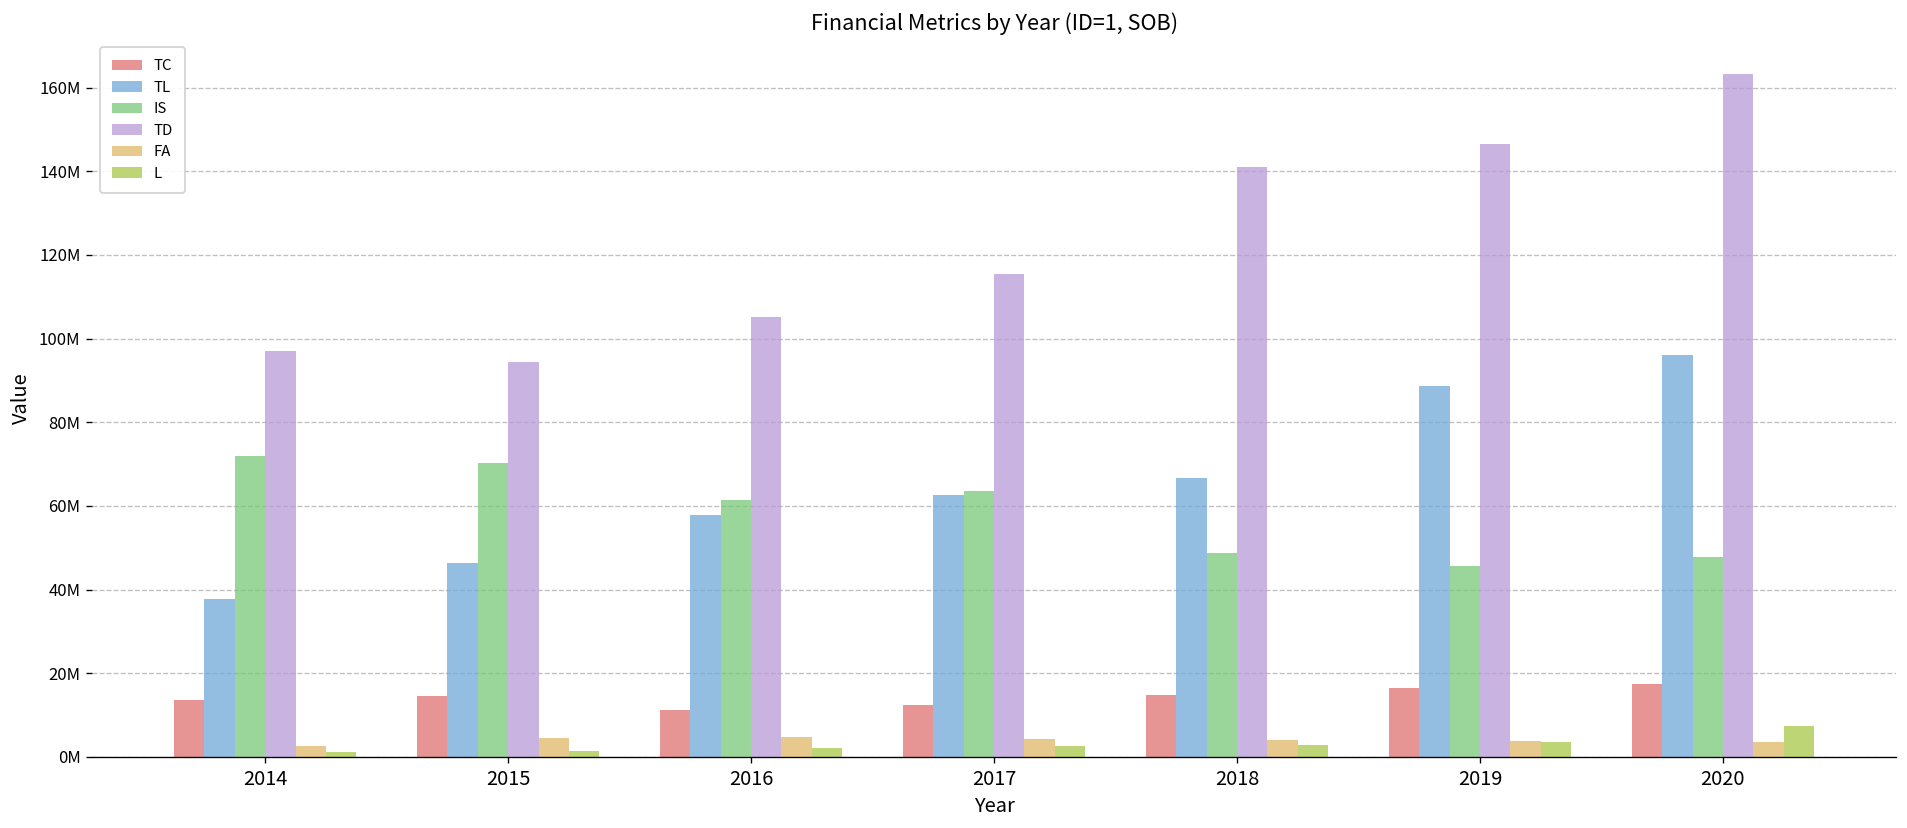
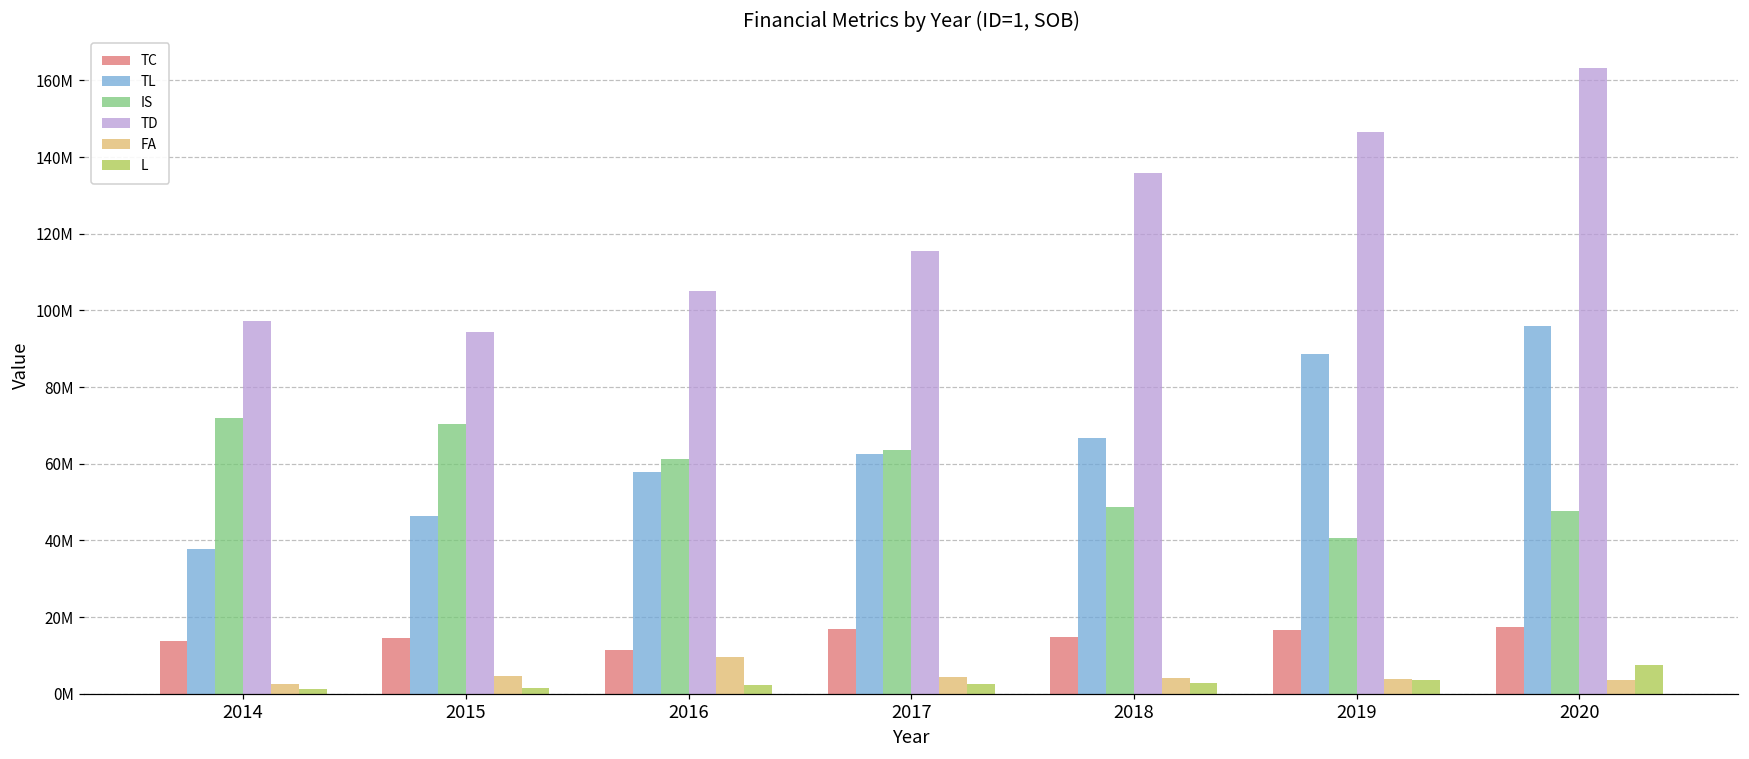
  {
    "TC": {
      "2014": 14000000,
      "2015": 15000000,
      "2016": 11000000,
-     "2017": 12000000,
+     "2017": 17000000,
      "2018": 15000000,
      "2019": 17000000,
      "2020": 17000000
    },
    "TL": {
      "2014": 38000000,
      "2015": 46000000,
      "2016": 58000000,
      "2017": 63000000,
      "2018": 67000000,
      "2019": 89000000,
      "2020": 96000000
    },
    "IS": {
      "2014": 72000000,
      "2015": 70000000,
      "2016": 61000000,
      "2017": 64000000,
      "2018": 49000000,
-     "2019": 46000000,
+     "2019": 41000000,
      "2020": 48000000
    },
    "TD": {
      "2014": 97000000,
      "2015": 94000000,
      "2016": 105000000,
      "2017": 115000000,
-     "2018": 141000000,
+     "2018": 136000000,
      "2019": 146000000,
      "2020": 163000000
    },
    "FA": {
      "2014": 3000000,
      "2015": 5000000,
-     "2016": 5000000,
+     "2016": 10000000,
      "2017": 4000000,
      "2018": 4000000,
      "2019": 4000000,
      "2020": 4000000
    },
    "L": {
      "2014": 1000000,
      "2015": 1000000,
      "2016": 2000000,
      "2017": 3000000,
      "2018": 3000000,
      "2019": 4000000,
      "2020": 7000000
    }
  }
